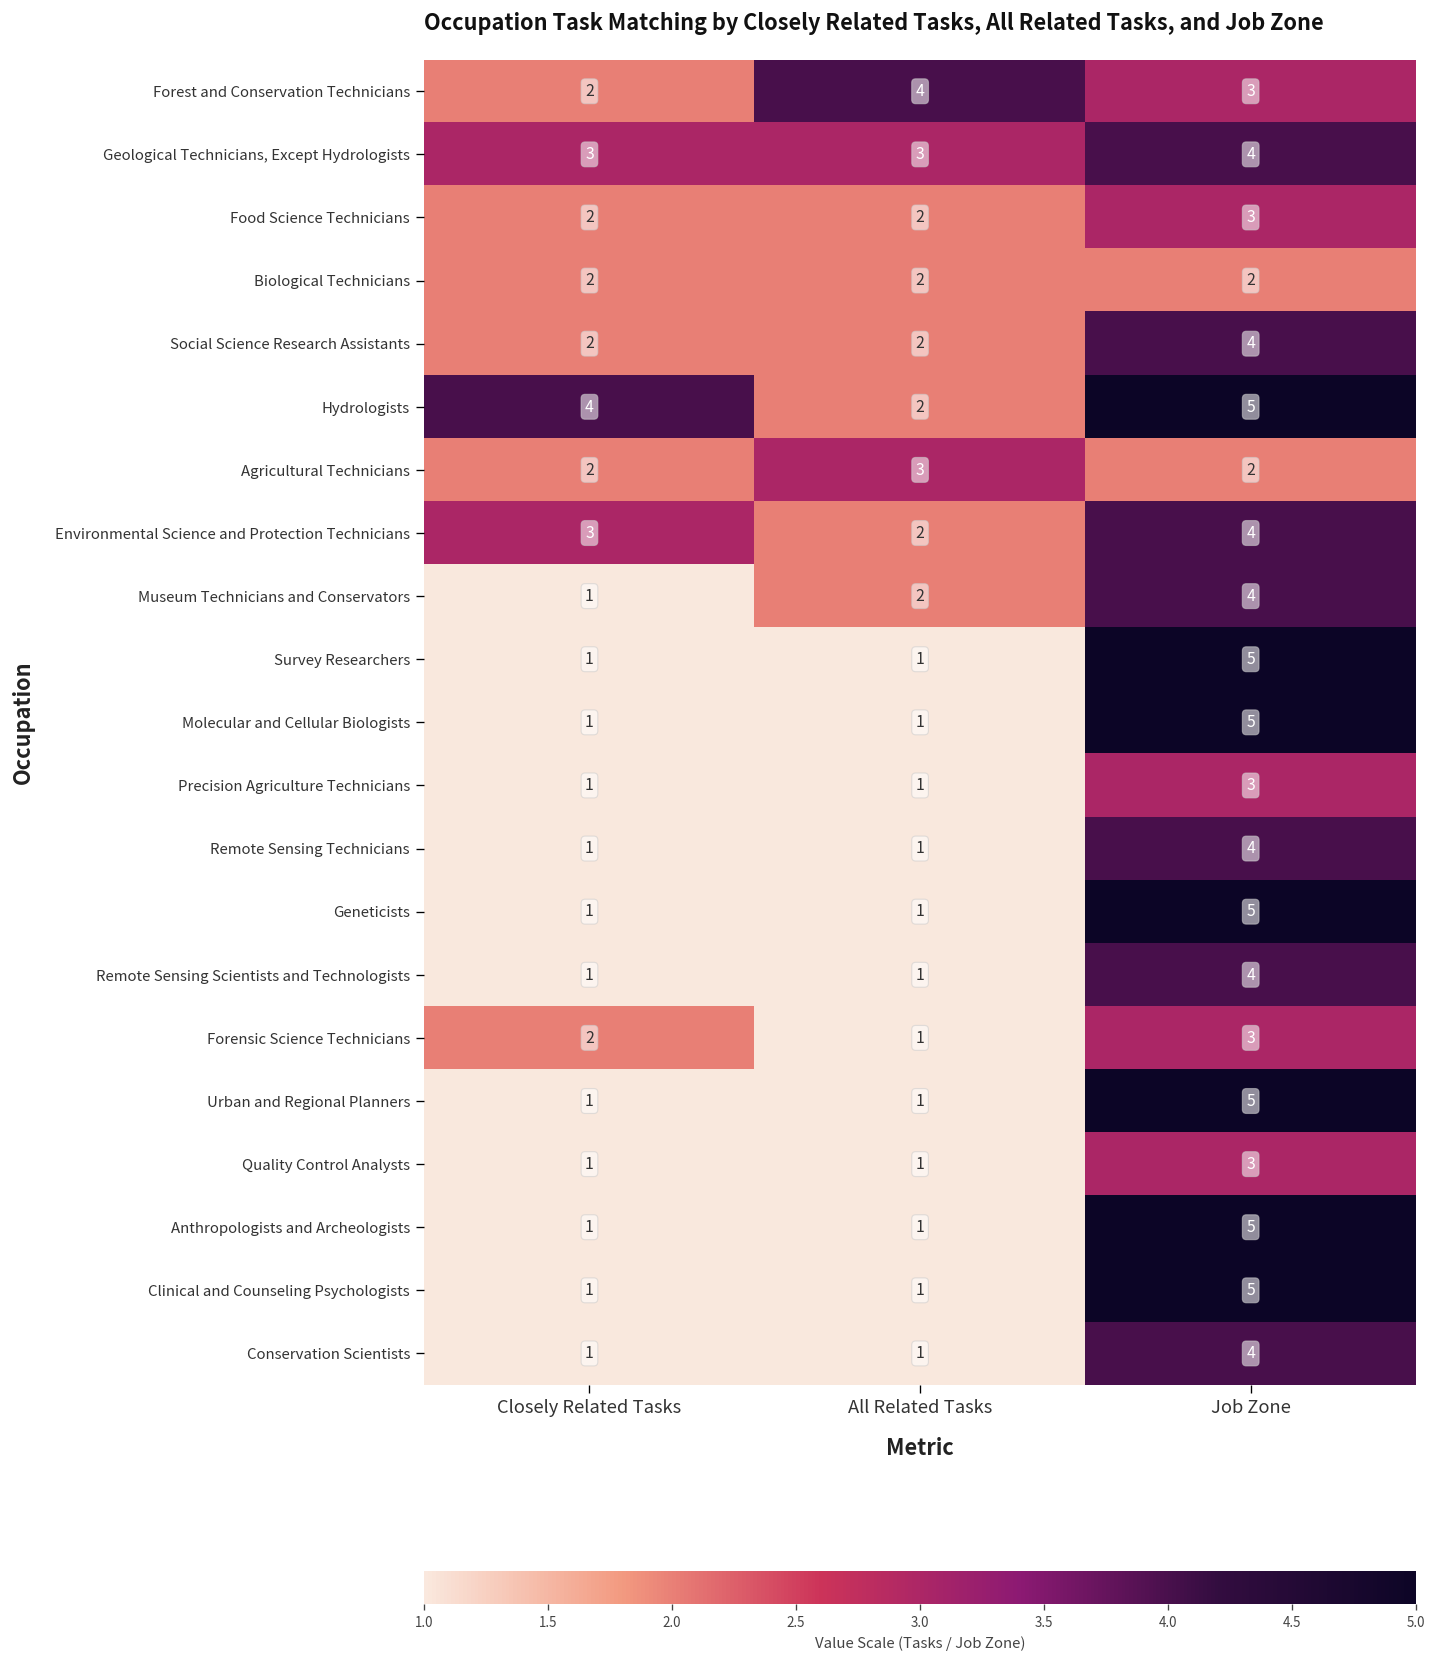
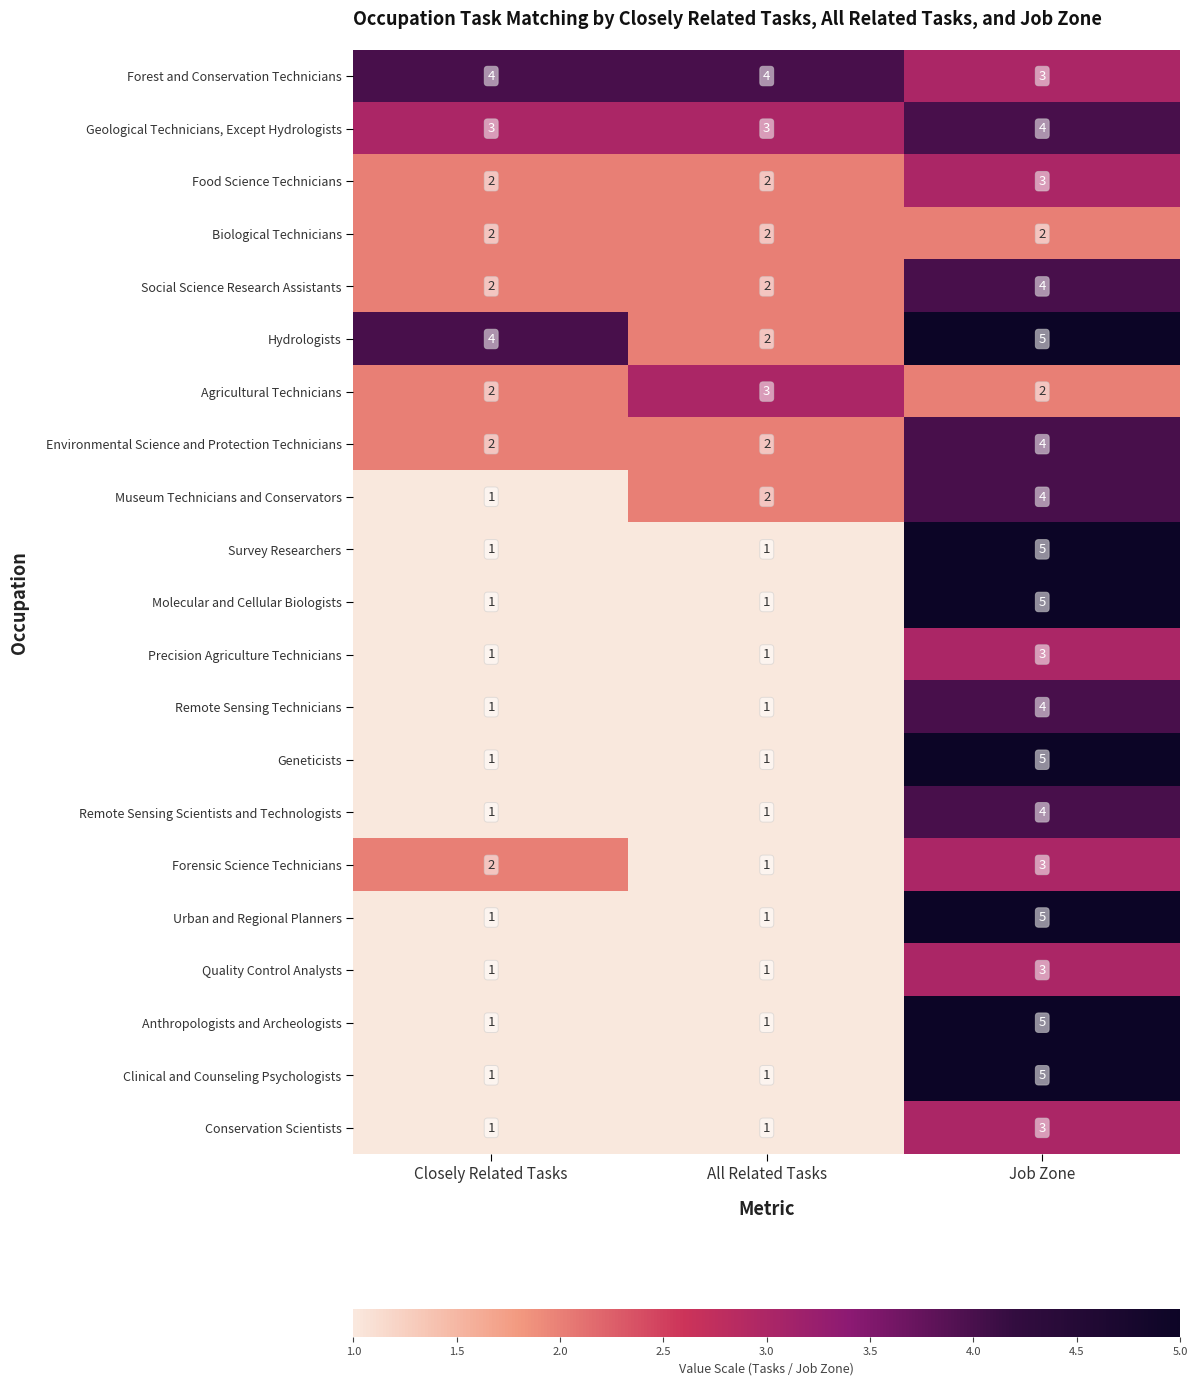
  {
    "Forest and Conservation Technicians": {
-     "Closely Related Tasks": 2
+     "Closely Related Tasks": 4
    },
    "Environmental Science and Protection Technicians": {
-     "Closely Related Tasks": 3
+     "Closely Related Tasks": 2
    },
    "Conservation Scientists": {
-     "Job Zone": 4
+     "Job Zone": 3
    }
  }
